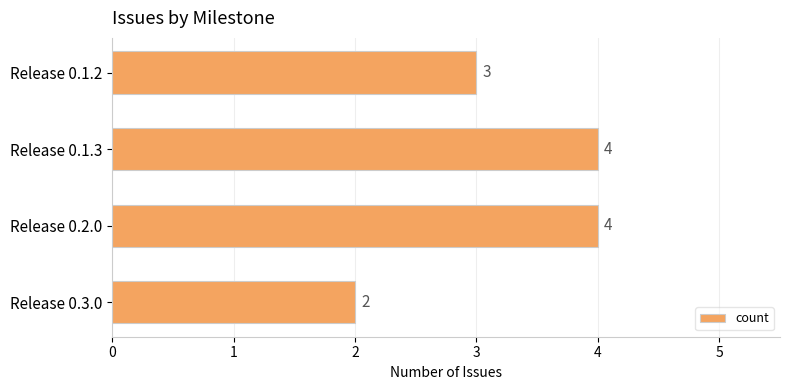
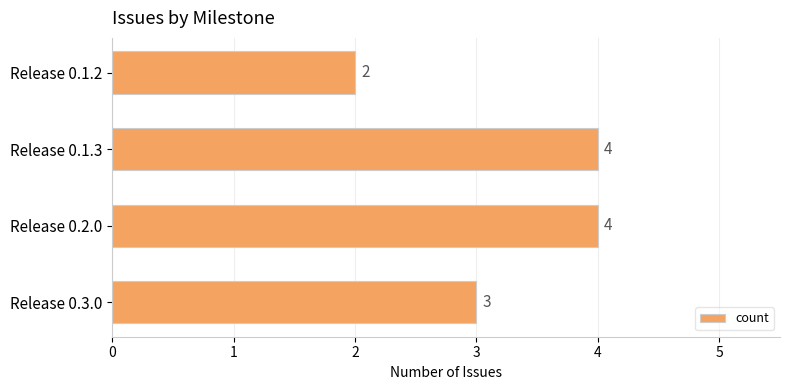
  {
-   "Release 0.1.2": 3,
+   "Release 0.1.2": 2,
    "Release 0.1.3": 4,
    "Release 0.2.0": 4,
-   "Release 0.3.0": 2
+   "Release 0.3.0": 3
  }
